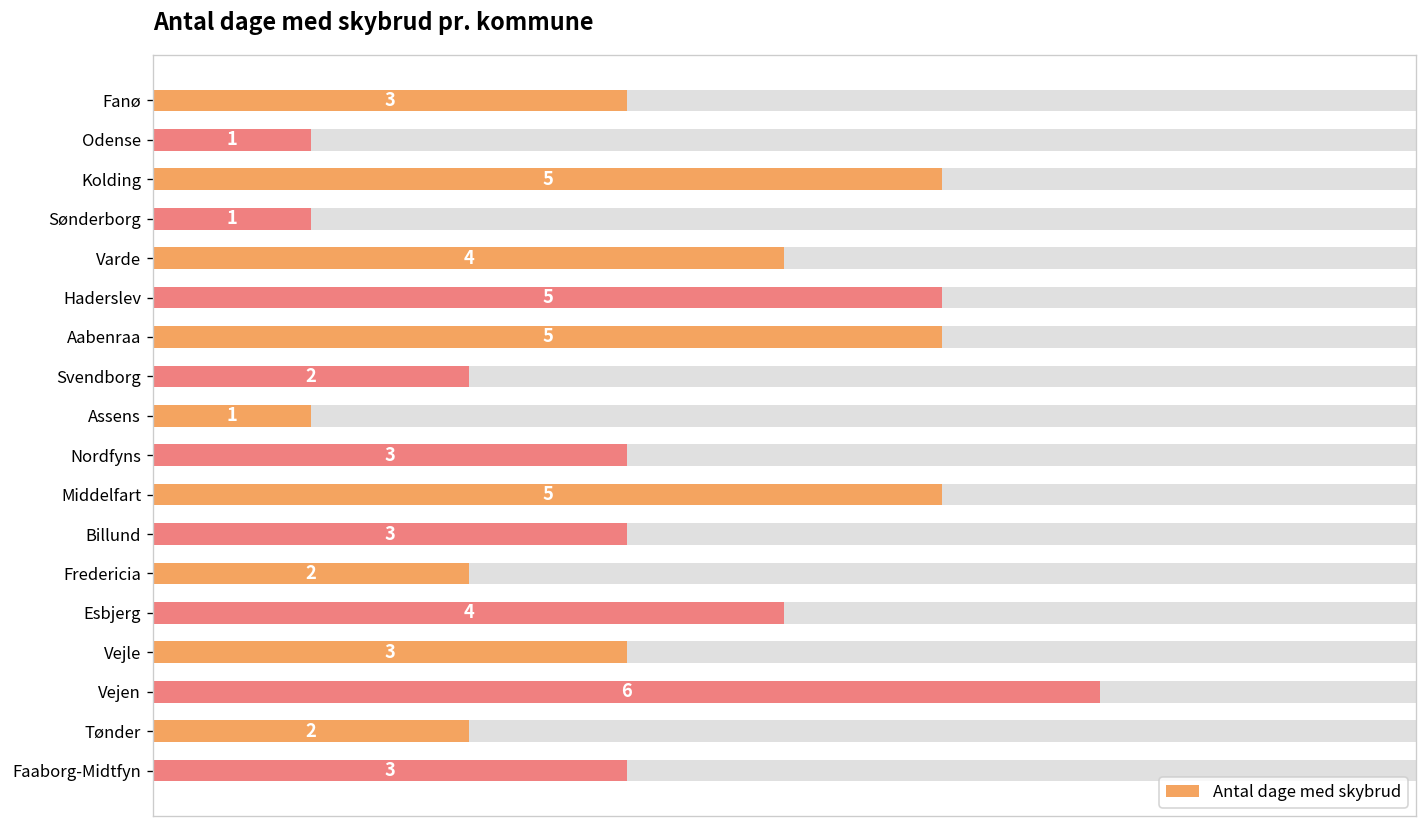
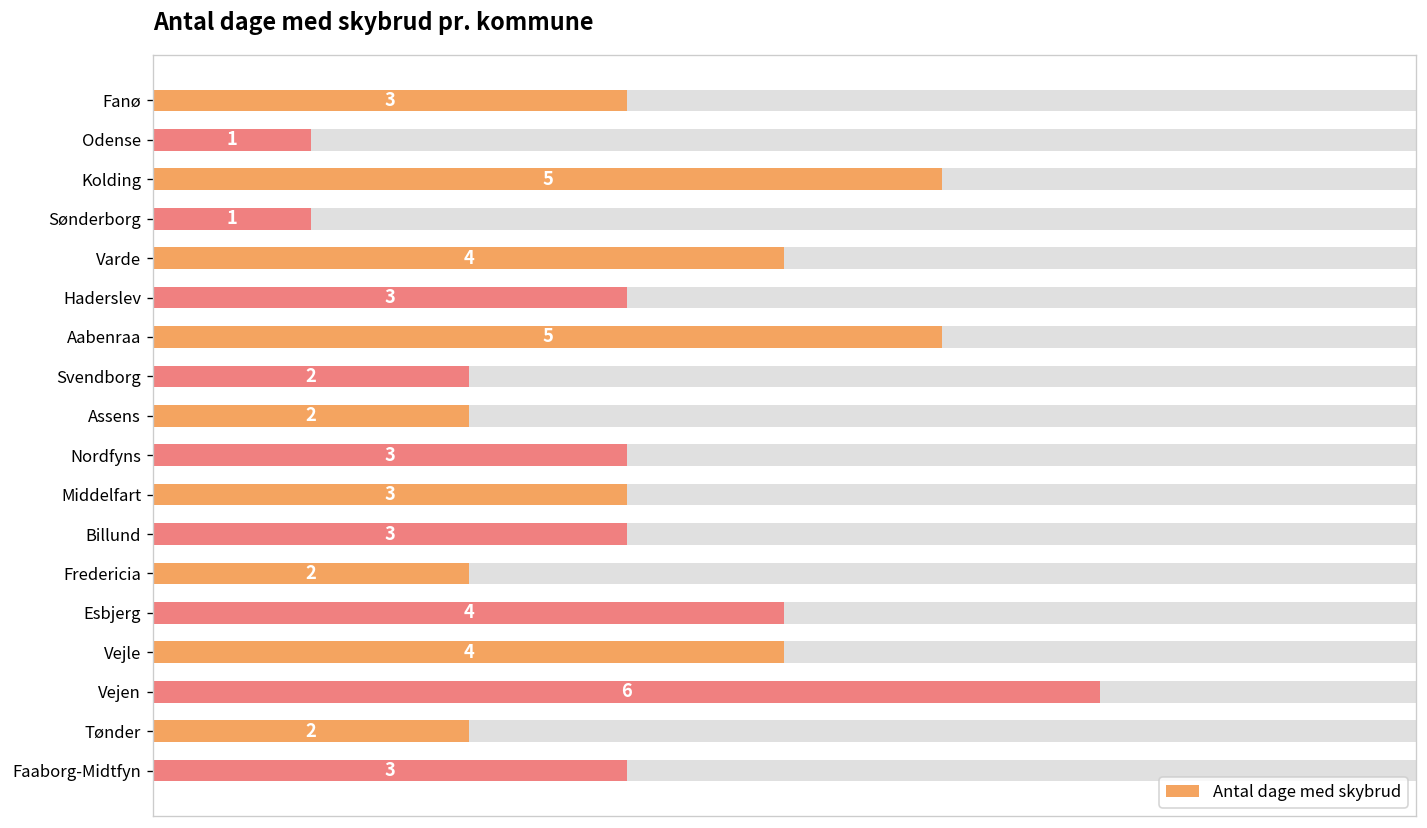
  {
    "Antal dage med skybrud": {
-     "Haderslev": 5,
-     "Assens": 1,
-     "Middelfart": 5,
-     "Vejle": 3
+     "Haderslev": 3,
+     "Assens": 2,
+     "Middelfart": 3,
+     "Vejle": 4
    }
  }
